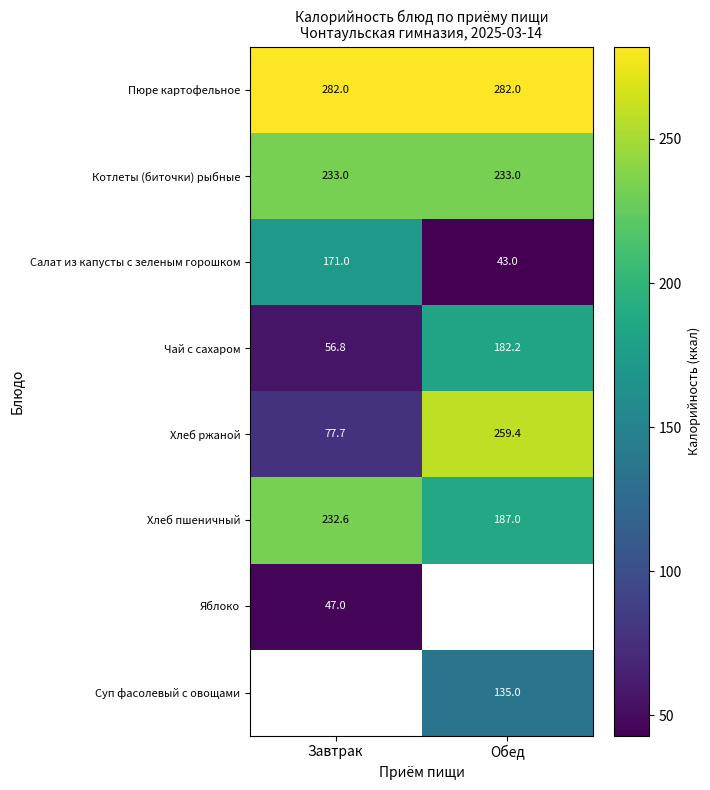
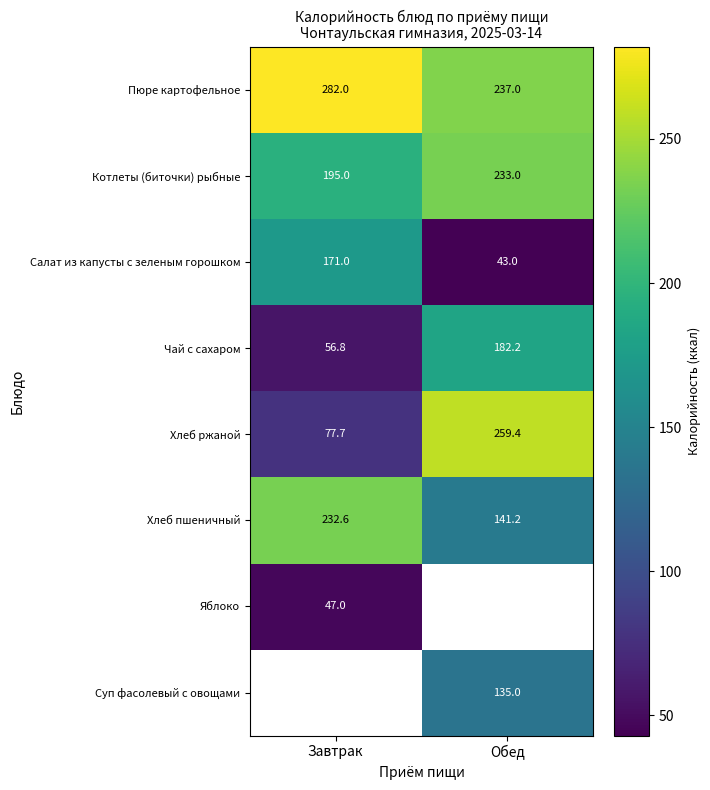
  {
    "Пюре картофельное": {
      "Завтрак": 282.0,
-     "Обед": 282.0
+     "Обед": 237.0
    },
    "Котлеты (биточки) рыбные": {
-     "Завтрак": 233.0,
+     "Завтрак": 195.0,
      "Обед": 233.0
    },
    "Салат из капусты с зеленым горошком": {
      "Завтрак": 171.0,
      "Обед": 43.0
    },
    "Чай с сахаром": {
      "Завтрак": 56.8,
      "Обед": 182.2
    },
    "Хлеб ржаной": {
      "Завтрак": 77.7,
      "Обед": 259.4
    },
    "Хлеб пшеничный": {
      "Завтрак": 232.6,
-     "Обед": 187.0
+     "Обед": 141.2
    },
    "Яблоко": {
      "Завтрак": 47.0
    },
    "Суп фасолевый с овощами": {
      "Обед": 135.0
    }
  }
